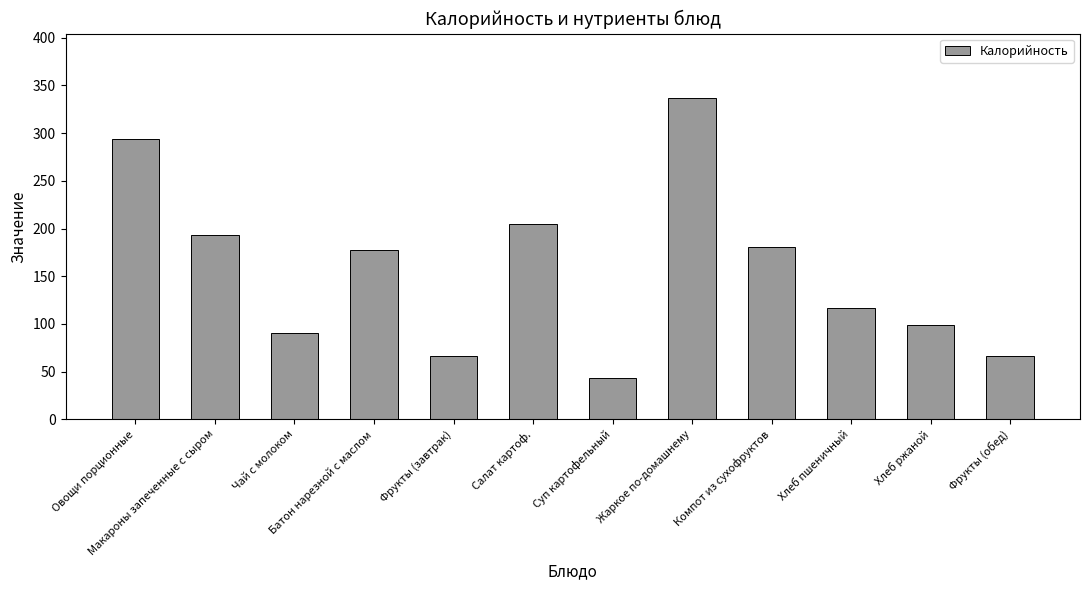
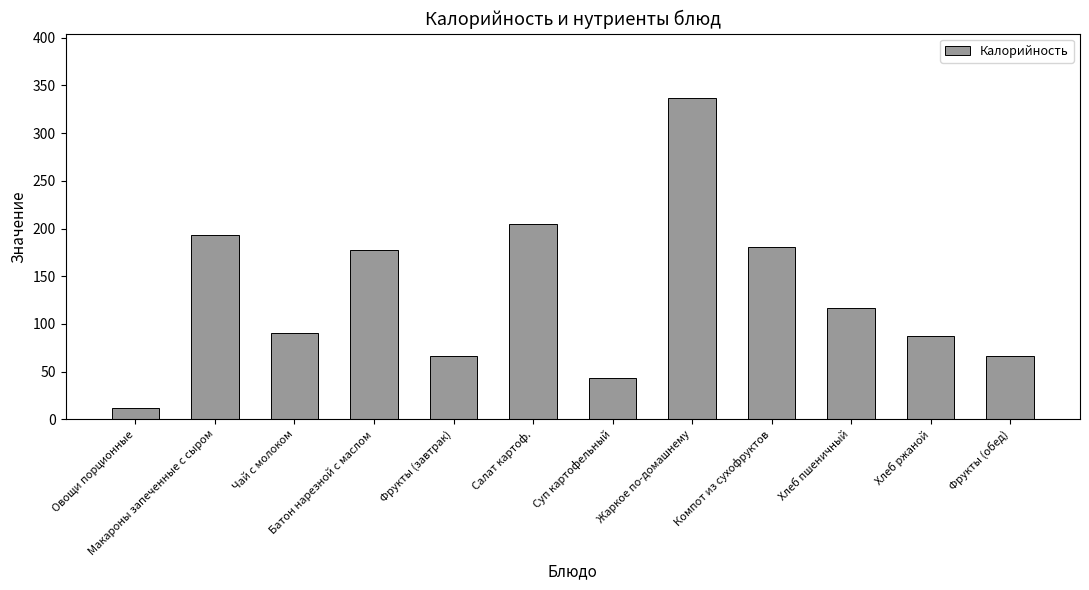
  {
-   "Овощи порционные": 290,
+   "Овощи порционные": 10,
    "Макароны запеченные с сыром": 190,
    "Чай с молоком": 90,
    "Батон нарезной с маслом": 180,
    "Фрукты (завтрак)": 70,
    "Салат картоф.": 210,
    "Суп картофельный": 40,
    "Жаркое по-домашнему": 340,
    "Компот из сухофруктов": 180,
    "Хлеб пшеничный": 120,
-   "Хлеб ржаной": 100,
+   "Хлеб ржаной": 90,
    "Фрукты (обед)": 70
  }
